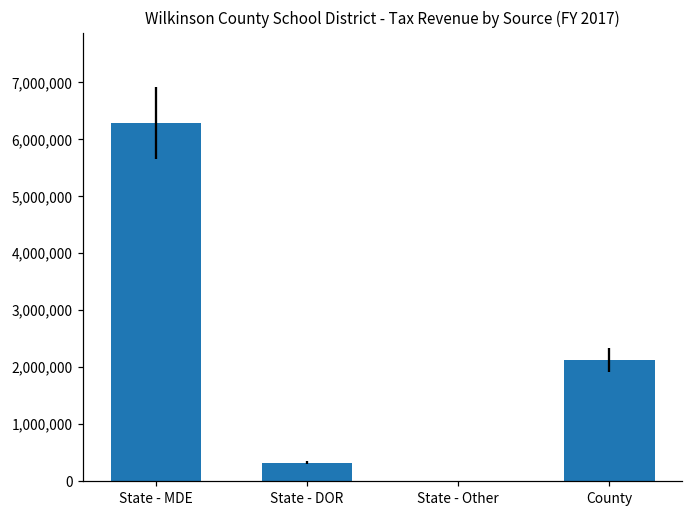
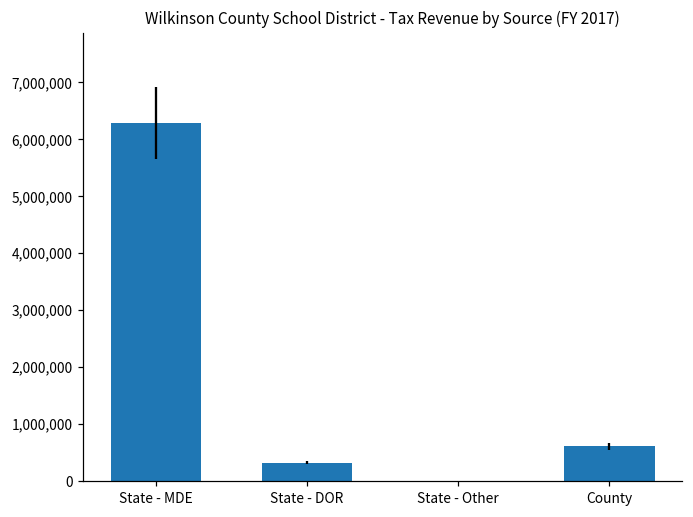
  {
    "State - MDE": "6,300,000",
    "State - DOR": "300,000",
-   "County": "2,100,000"
+   "County": "600,000"
  }
